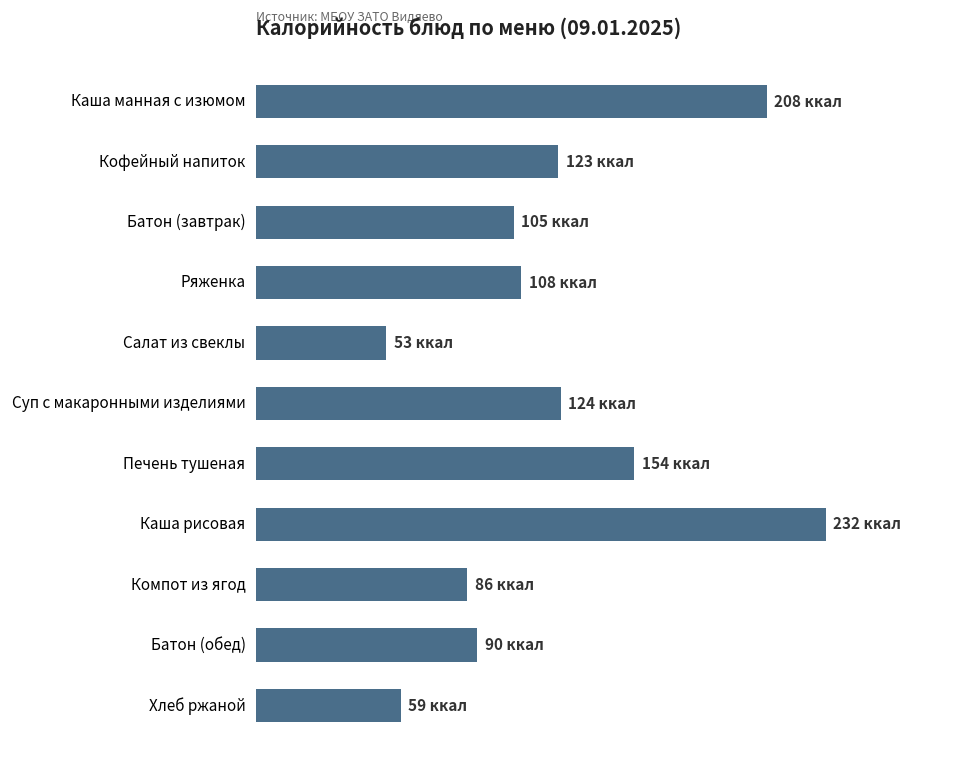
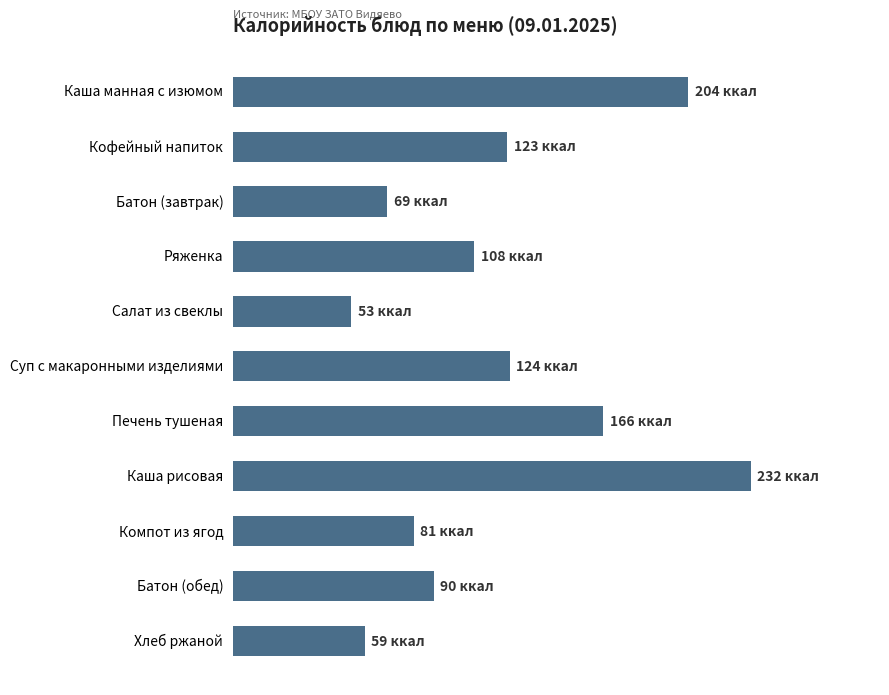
  {
-   "Каша манная с изюмом": 208,
+   "Каша манная с изюмом": 204,
    "Кофейный напиток": 123,
-   "Батон (завтрак)": 105,
+   "Батон (завтрак)": 69,
    "Ряженка": 108,
    "Салат из свеклы": 53,
    "Суп с макаронными изделиями": 124,
-   "Печень тушеная": 154,
+   "Печень тушеная": 166,
    "Каша рисовая": 232,
-   "Компот из ягод": 86,
+   "Компот из ягод": 81,
    "Батон (обед)": 90,
    "Хлеб ржаной": 59
  }
